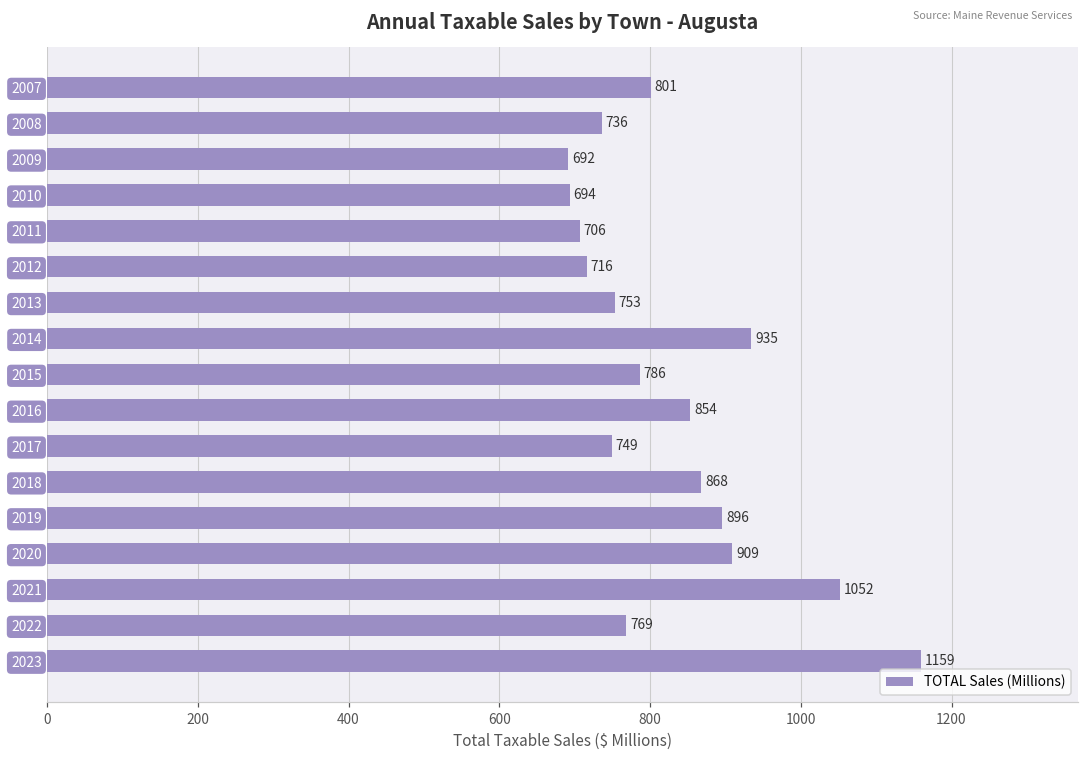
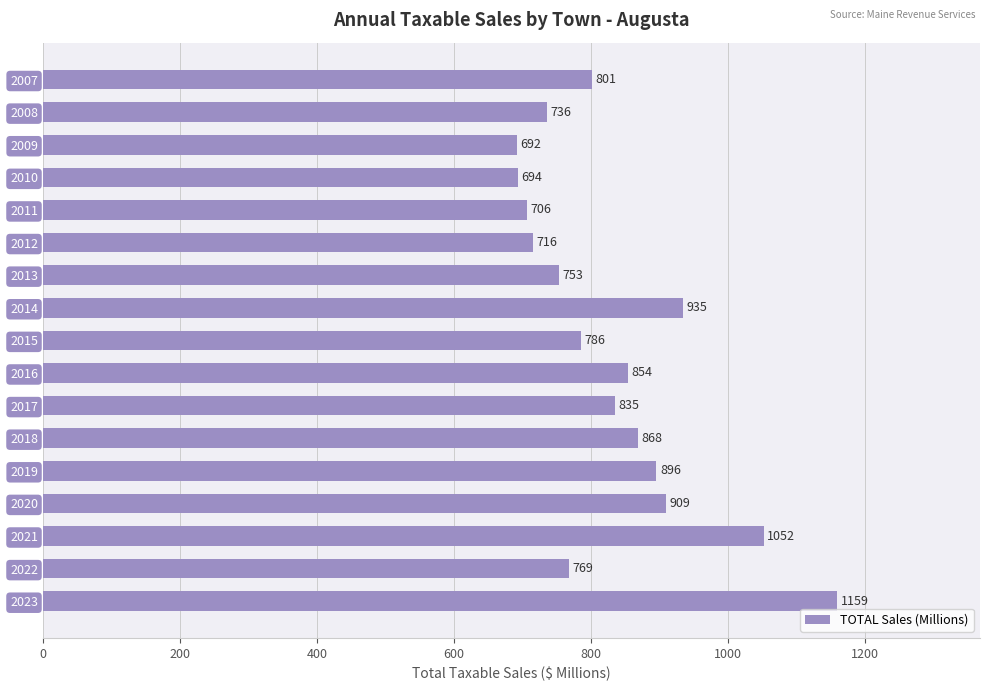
  {
    "2007": 801,
    "2008": 736,
    "2009": 692,
    "2010": 694,
    "2011": 706,
    "2012": 716,
    "2013": 753,
    "2014": 935,
    "2015": 786,
    "2016": 854,
-   "2017": 749,
+   "2017": 835,
    "2018": 868,
    "2019": 896,
    "2020": 909,
    "2021": 1052,
    "2022": 769,
    "2023": 1159
  }
